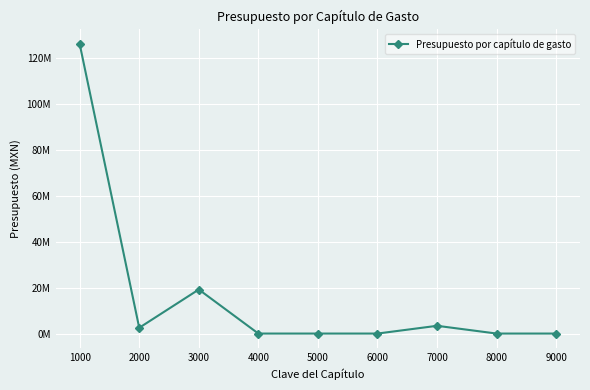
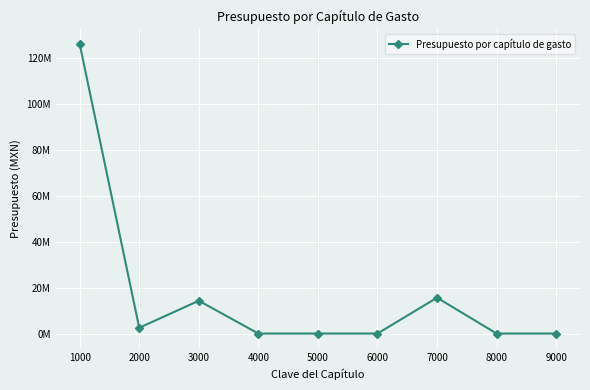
  {
    "1000": 126000000,
    "2000": 3000000,
-   "3000": 19000000,
+   "3000": 14000000,
    "4000": 0,
    "5000": 0,
    "6000": 0,
-   "7000": 3000000,
+   "7000": 16000000,
    "8000": 0,
    "9000": 0
  }
